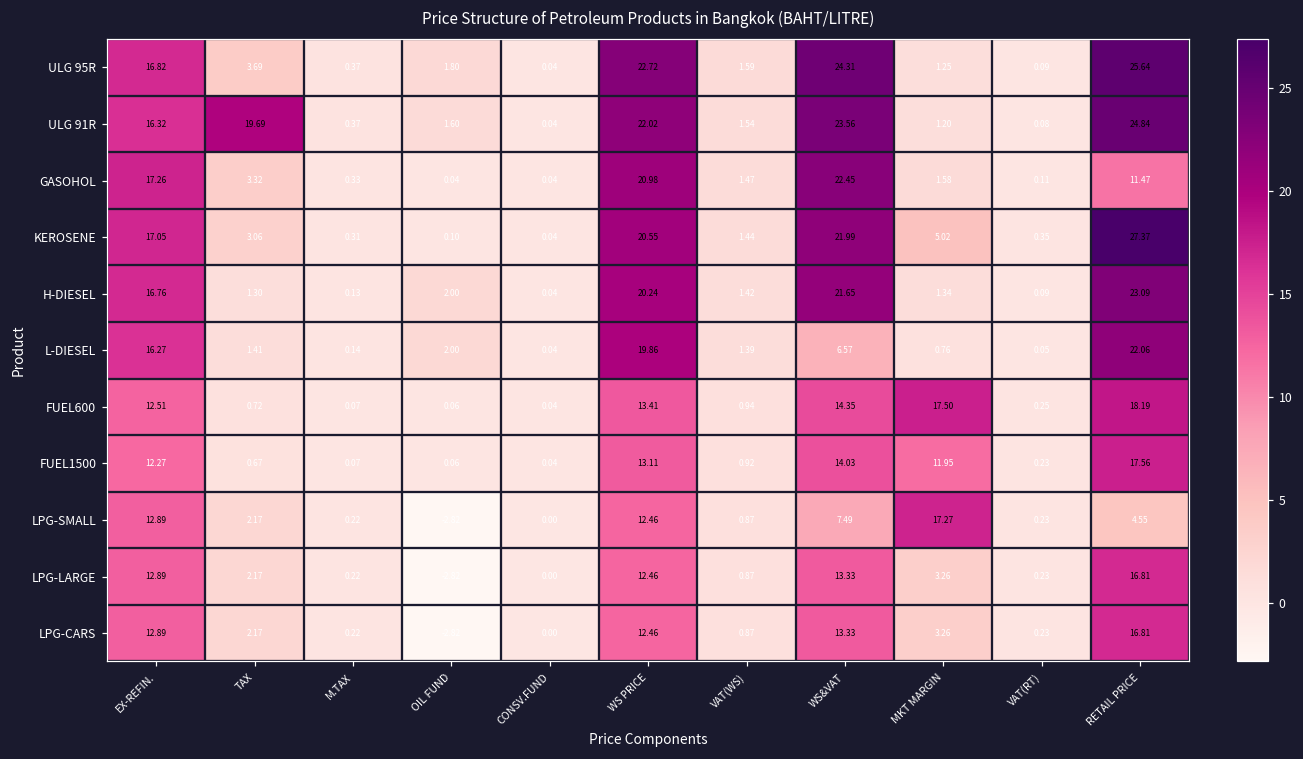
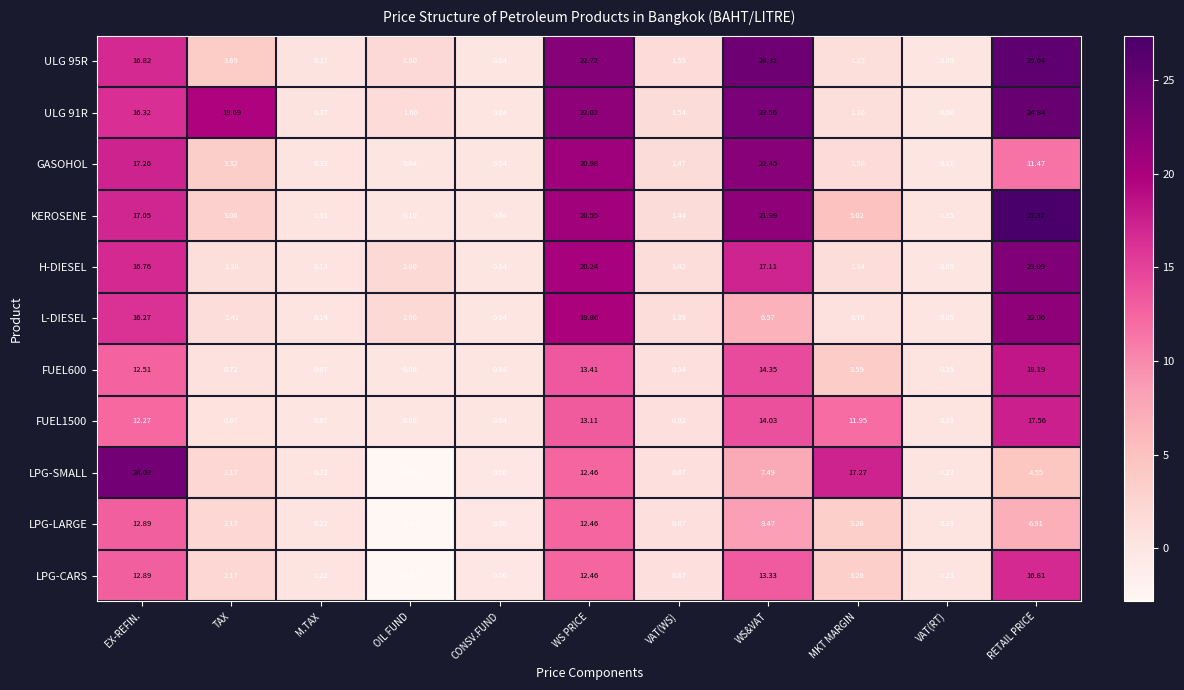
  {
    "ULG 95R": {
      "EX-REFIN.": 16.82,
      "TAX": 3.69,
      "WS PRICE": 22.72,
      "WS&VAT": 24.31,
      "RETAIL PRICE": 25.64
    },
    "ULG 91R": {
      "EX-REFIN.": 16.32,
      "TAX": 19.69,
      "WS PRICE": 22.02,
      "WS&VAT": 23.56,
      "RETAIL PRICE": 24.84
    },
    "GASOHOL": {
      "EX-REFIN.": 17.26,
      "TAX": 3.32,
      "WS PRICE": 20.98,
      "WS&VAT": 22.45,
      "RETAIL PRICE": 11.47
    },
    "KEROSENE": {
      "EX-REFIN.": 17.05,
      "TAX": 3.06,
      "WS PRICE": 20.55,
      "WS&VAT": 21.99,
      "MKT MARGIN": 5.02,
      "RETAIL PRICE": 27.37
    },
    "H-DIESEL": {
      "EX-REFIN.": 16.76,
      "WS PRICE": 20.24,
-     "WS&VAT": 21.65,
+     "WS&VAT": 17.11,
      "RETAIL PRICE": 23.09
    },
    "L-DIESEL": {
      "EX-REFIN.": 16.27,
      "WS PRICE": 19.86,
      "WS&VAT": 6.57,
      "RETAIL PRICE": 22.06
    },
    "FUEL600": {
      "EX-REFIN.": 12.51,
      "WS PRICE": 13.41,
      "WS&VAT": 14.35,
-     "MKT MARGIN": 17.50,
+     "MKT MARGIN": 3.59,
      "RETAIL PRICE": 18.19
    },
    "FUEL1500": {
      "EX-REFIN.": 12.27,
      "WS PRICE": 13.11,
      "WS&VAT": 14.03,
      "MKT MARGIN": 11.95,
      "RETAIL PRICE": 17.56
    },
    "LPG-SMALL": {
-     "EX-REFIN.": 12.89,
+     "EX-REFIN.": 24.03,
      "WS PRICE": 12.46,
      "WS&VAT": 7.49,
      "MKT MARGIN": 17.27,
      "RETAIL PRICE": 4.55
    },
    "LPG-LARGE": {
      "EX-REFIN.": 12.89,
      "WS PRICE": 12.46,
-     "WS&VAT": 13.33,
+     "WS&VAT": 8.47,
      "MKT MARGIN": 3.26,
-     "RETAIL PRICE": 16.81
+     "RETAIL PRICE": 6.91
    },
    "LPG-CARS": {
      "EX-REFIN.": 12.89,
      "WS PRICE": 12.46,
      "WS&VAT": 13.33,
      "MKT MARGIN": 3.26,
      "RETAIL PRICE": 16.81
    }
  }
